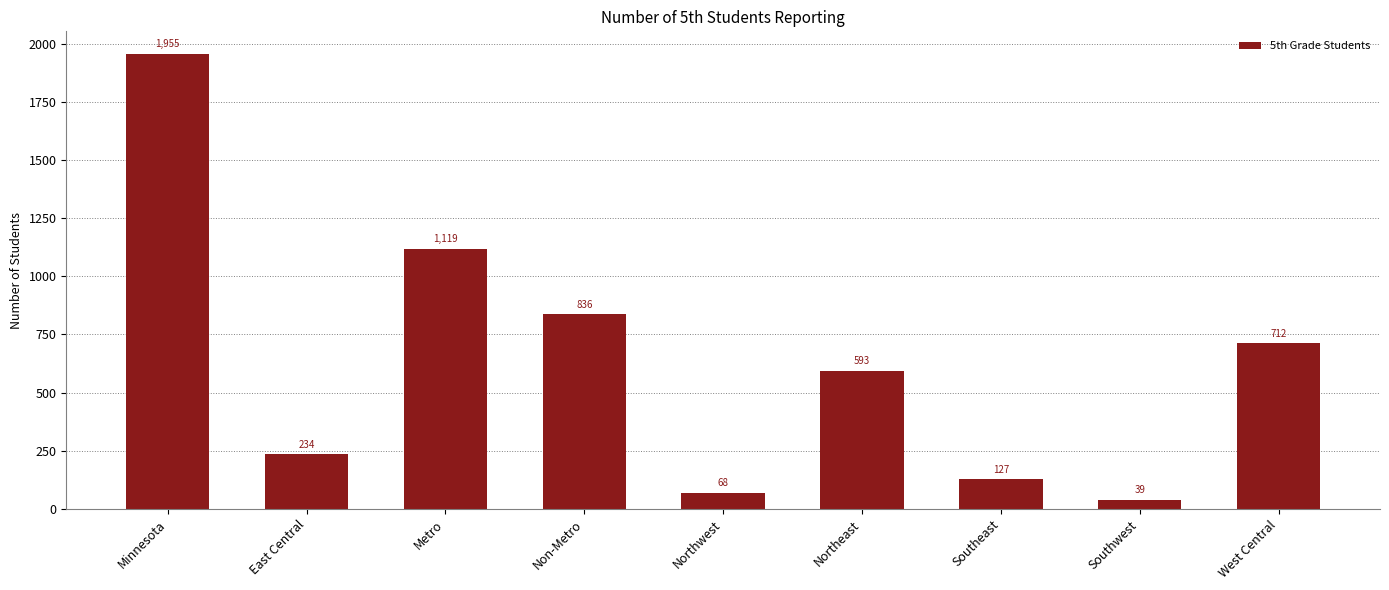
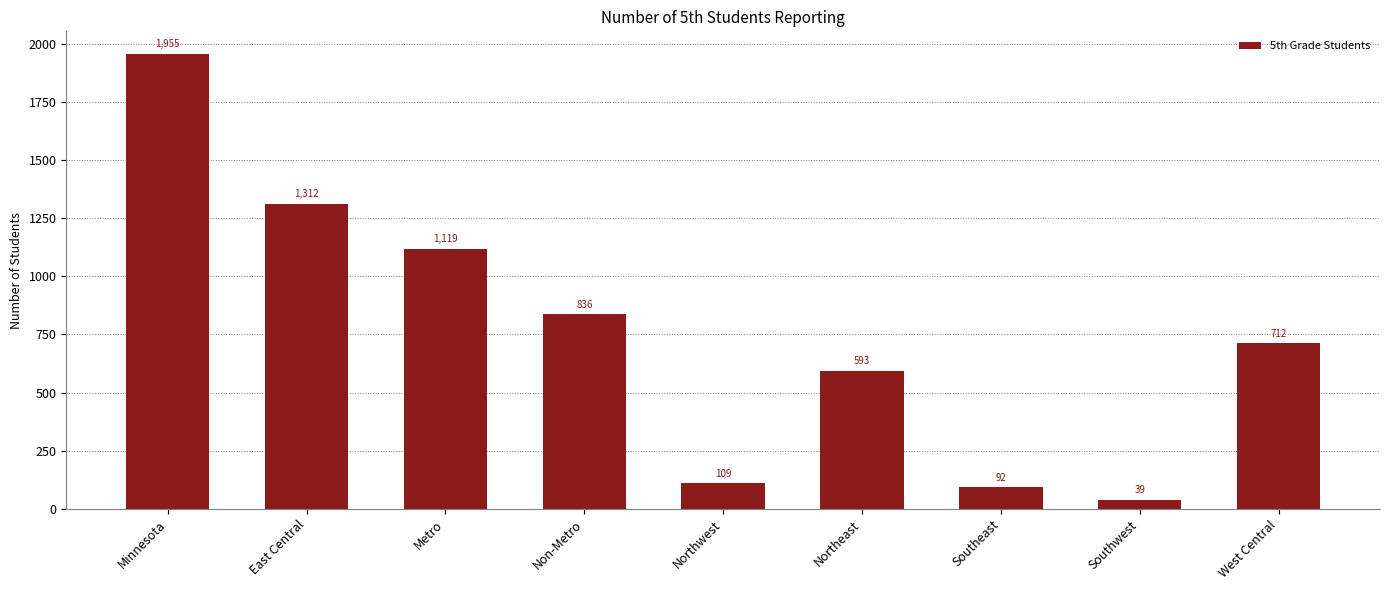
  {
    "Minnesota": "1,955",
-   "East Central": "234",
+   "East Central": "1,312",
    "Metro": "1,119",
    "Non-Metro": "836",
-   "Northwest": "68",
+   "Northwest": "109",
    "Northeast": "593",
-   "Southeast": "127",
+   "Southeast": "92",
    "Southwest": "39",
    "West Central": "712"
  }
